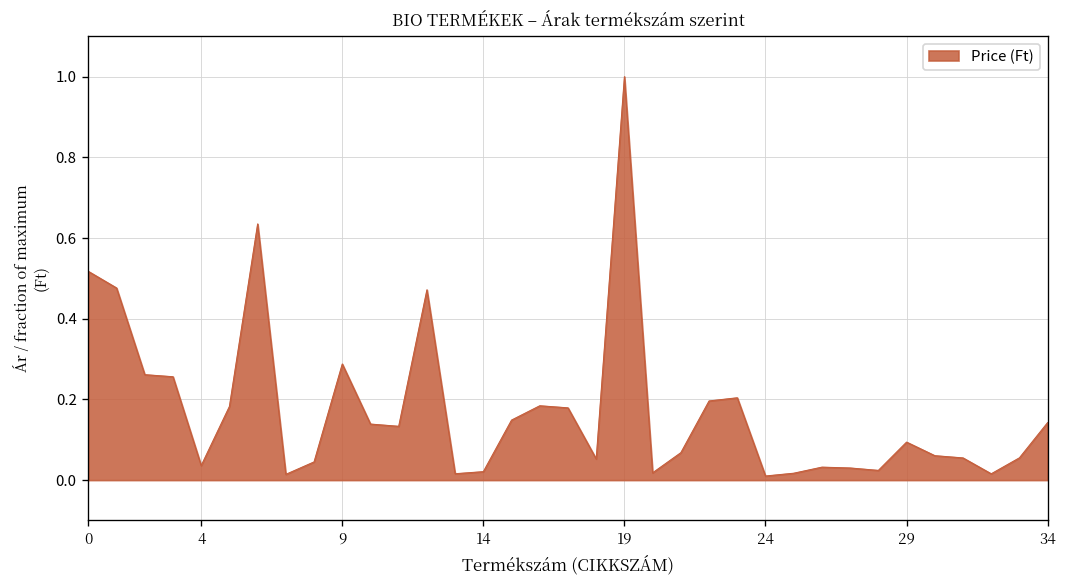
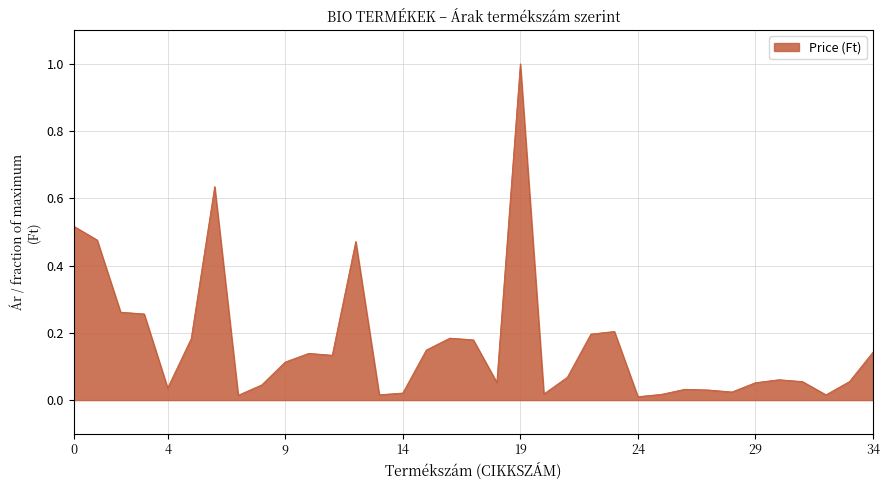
  {
    "0": 0.52,
    "4": 0.04,
-   "9": 0.29,
+   "9": 0.11,
    "14": 0.02,
    "19": 1.00,
    "24": 0.01,
-   "29": 0.09,
+   "29": 0.05,
    "34": 0.14
  }
